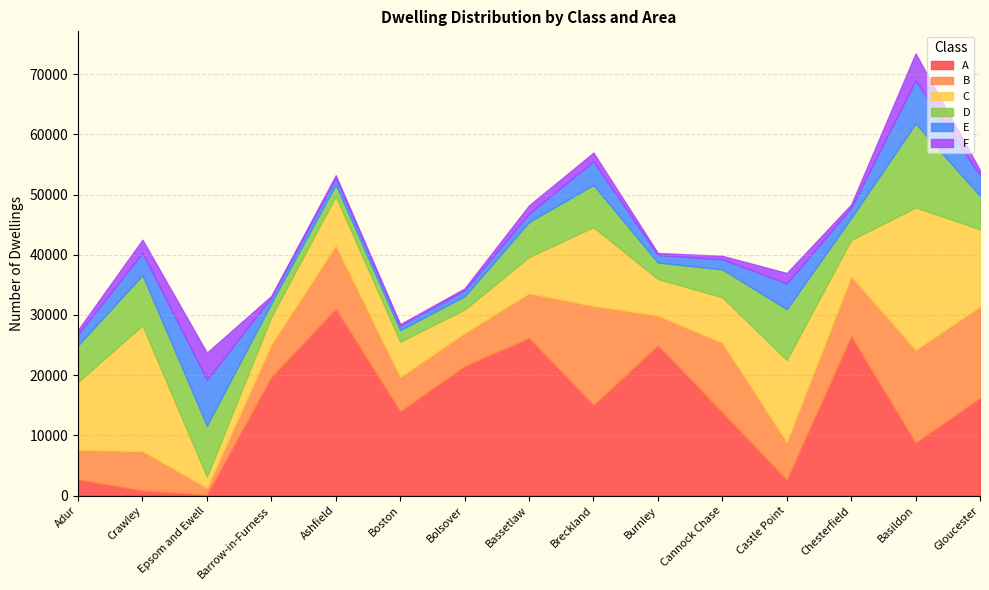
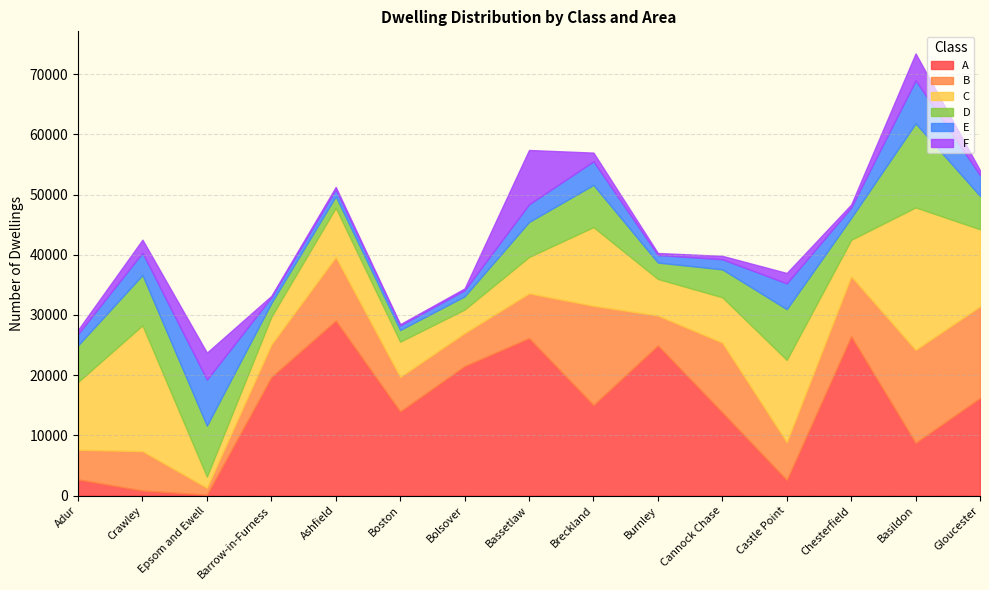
  {
    "A": {
      "Adur": 3000,
      "Crawley": 1000,
      "Barrow-in-Furness": 20000,
-     "Ashfield": 31000,
+     "Ashfield": 29000,
      "Boston": 14000,
      "Bolsover": 22000,
      "Bassetlaw": 26000,
      "Breckland": 15000,
      "Burnley": 25000,
      "Cannock Chase": 14000,
      "Castle Point": 3000,
      "Chesterfield": 26000,
      "Basildon": 9000,
      "Gloucester": 16000
    },
    "B": {
      "Adur": 5000,
      "Crawley": 7000,
      "Epsom and Ewell": 1000,
      "Barrow-in-Furness": 5000,
      "Ashfield": 11000,
      "Boston": 6000,
      "Bolsover": 5000,
      "Bassetlaw": 7000,
      "Breckland": 16000,
      "Burnley": 5000,
      "Cannock Chase": 12000,
      "Castle Point": 6000,
      "Chesterfield": 10000,
      "Basildon": 15000,
      "Gloucester": 15000
    },
    "C": {
      "Adur": 11000,
      "Crawley": 21000,
      "Epsom and Ewell": 2000,
      "Barrow-in-Furness": 5000,
      "Ashfield": 8000,
      "Boston": 6000,
      "Bolsover": 4000,
      "Bassetlaw": 6000,
      "Breckland": 13000,
      "Burnley": 6000,
      "Cannock Chase": 8000,
      "Castle Point": 14000,
      "Chesterfield": 6000,
      "Basildon": 24000,
      "Gloucester": 13000
    },
    "D": {
      "Adur": 6000,
      "Crawley": 8000,
      "Epsom and Ewell": 8000,
      "Barrow-in-Furness": 2000,
      "Ashfield": 2000,
      "Boston": 2000,
      "Bolsover": 2000,
      "Bassetlaw": 6000,
      "Breckland": 7000,
      "Burnley": 3000,
      "Cannock Chase": 5000,
      "Castle Point": 8000,
      "Chesterfield": 4000,
      "Basildon": 14000,
      "Gloucester": 6000
    },
    "E": {
      "Adur": 2000,
      "Crawley": 4000,
      "Epsom and Ewell": 8000,
-     "Bassetlaw": 1000,
+     "Bassetlaw": 3000,
      "Breckland": 4000,
      "Cannock Chase": 2000,
      "Castle Point": 4000,
      "Chesterfield": 2000,
      "Basildon": 7000,
      "Gloucester": 3000
    },
    "F": {
      "Adur": 1000,
      "Crawley": 2000,
      "Epsom and Ewell": 4000,
-     "Bassetlaw": 1000,
+     "Bassetlaw": 9000,
      "Breckland": 1000,
      "Cannock Chase": 1000,
      "Castle Point": 2000,
      "Chesterfield": 1000,
      "Basildon": 4000,
      "Gloucester": 1000
    }
  }
